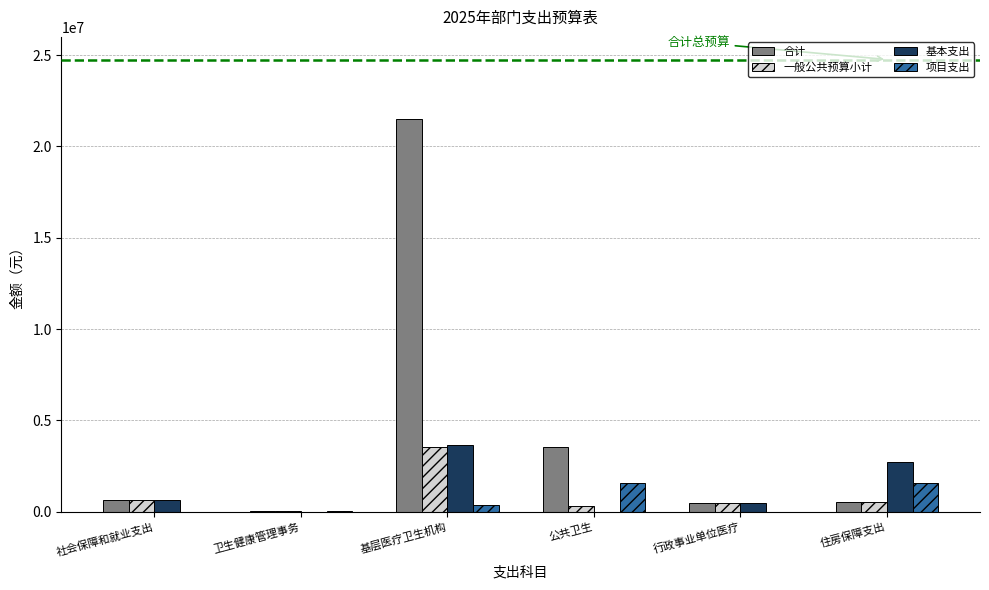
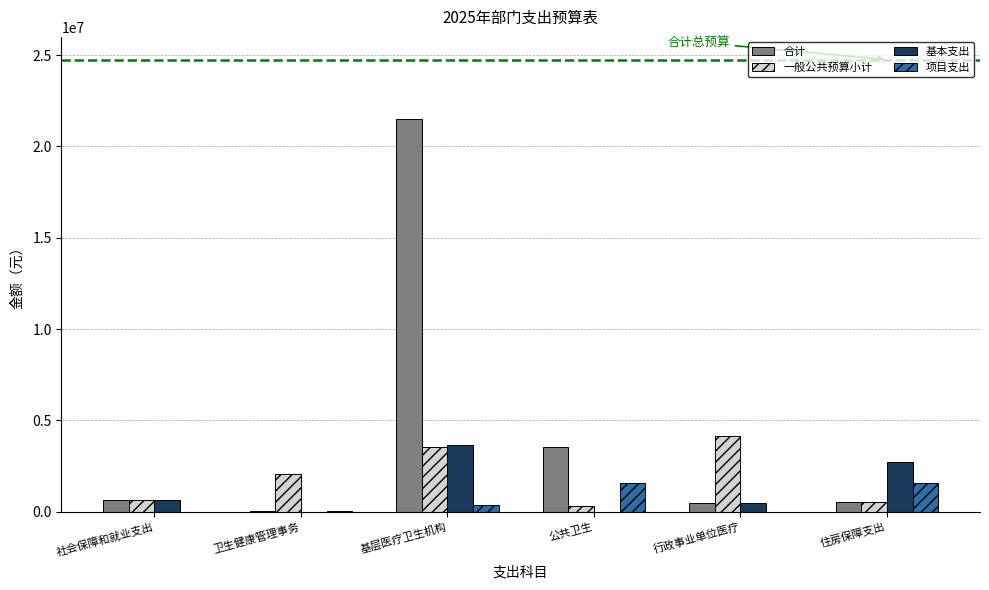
  {
    "合计": {
      "社会保障和就业支出": 600000,
      "基层医疗卫生机构": 21500000,
      "公共卫生": 3500000,
      "行政事业单位医疗": 500000,
      "住房保障支出": 500000
    },
    "一般公共预算小计": {
      "社会保障和就业支出": 600000,
-     "卫生健康管理事务": 0,
+     "卫生健康管理事务": 2100000,
      "基层医疗卫生机构": 3500000,
      "公共卫生": 300000,
-     "行政事业单位医疗": 500000,
+     "行政事业单位医疗": 4200000,
      "住房保障支出": 500000
    },
    "基本支出": {
      "社会保障和就业支出": 600000,
      "卫生健康管理事务": 0,
      "基层医疗卫生机构": 3700000,
      "公共卫生": 0,
      "行政事业单位医疗": 500000,
      "住房保障支出": 2700000
    },
    "项目支出": {
      "社会保障和就业支出": 0,
      "基层医疗卫生机构": 400000,
      "公共卫生": 1600000,
      "行政事业单位医疗": 0,
      "住房保障支出": 1600000
    }
  }
